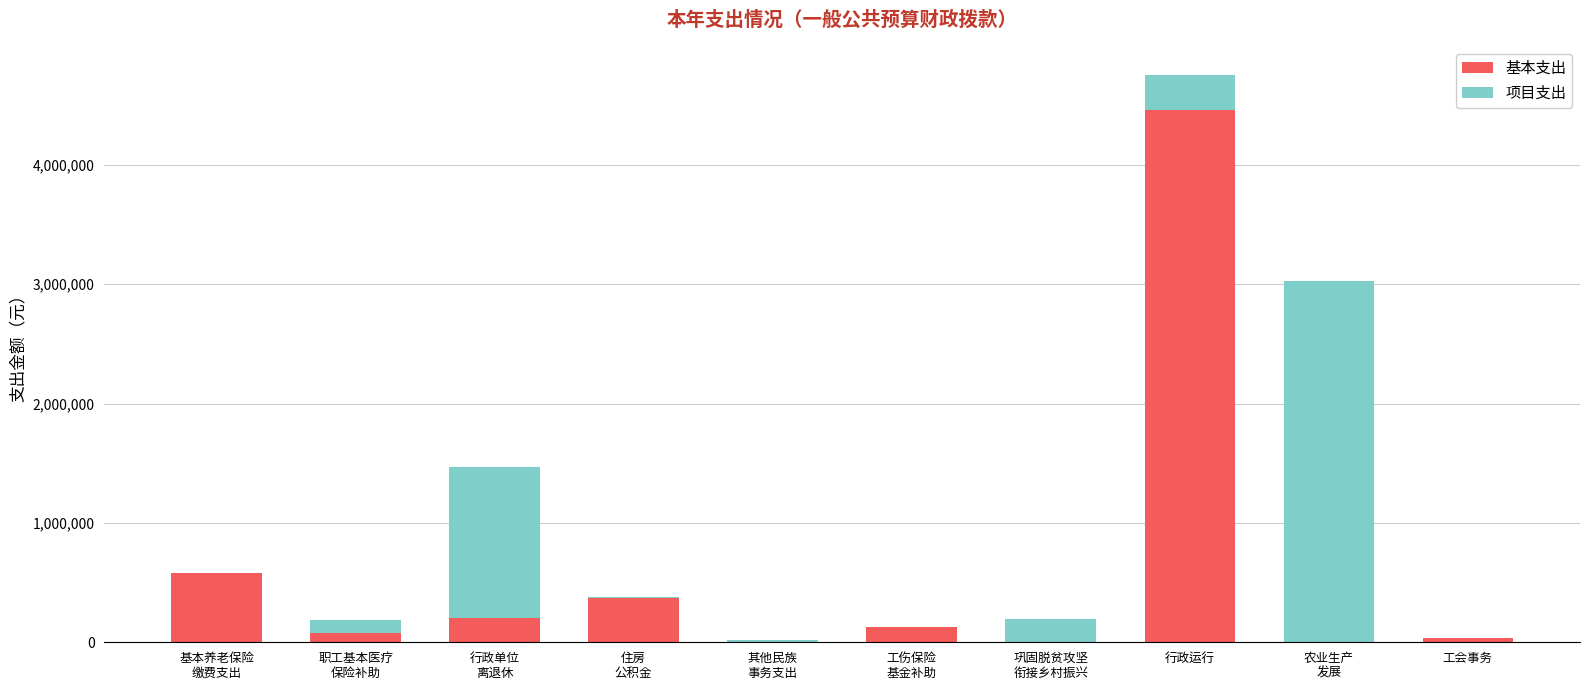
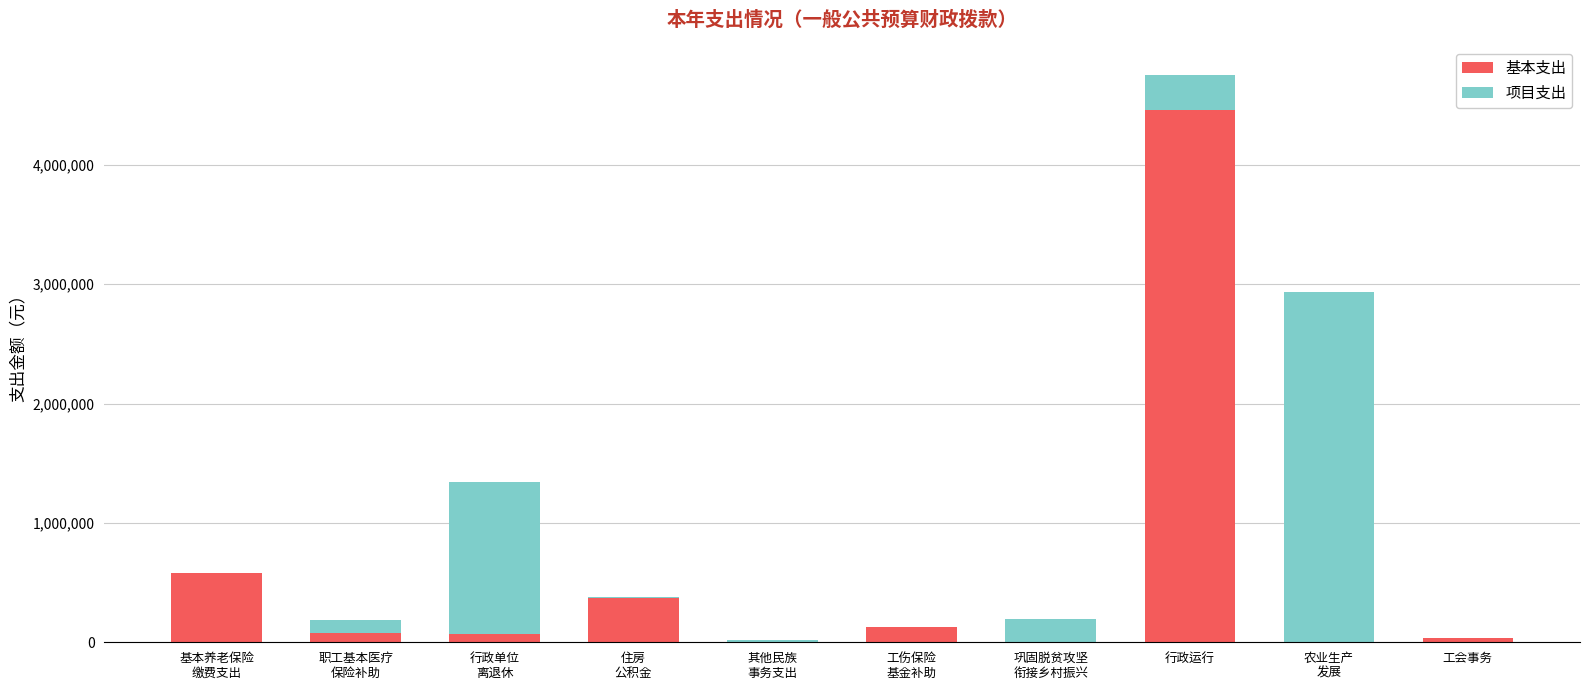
  {
    "基本支出": {
      "基本养老保险 缴费支出": "580,000",
      "职工基本医疗 保险补助": "80,000",
-     "行政单位 离退休": "210,000",
+     "行政单位 离退休": "70,000",
      "住房 公积金": "370,000",
      "其他民族 事务支出": "0",
      "工伤保险 基金补助": "130,000",
      "巩固脱贫攻坚 衔接乡村振兴": "0",
      "行政运行": "4,460,000",
      "农业生产 发展": "0",
      "工会事务": "40,000"
    },
    "项目支出": {
      "基本养老保险 缴费支出": "0",
      "职工基本医疗 保险补助": "110,000",
      "行政单位 离退休": "1,270,000",
      "其他民族 事务支出": "20,000",
      "工伤保险 基金补助": "0",
      "巩固脱贫攻坚 衔接乡村振兴": "190,000",
      "行政运行": "290,000",
-     "农业生产 发展": "3,030,000",
+     "农业生产 发展": "2,930,000",
      "工会事务": "0"
    }
  }
